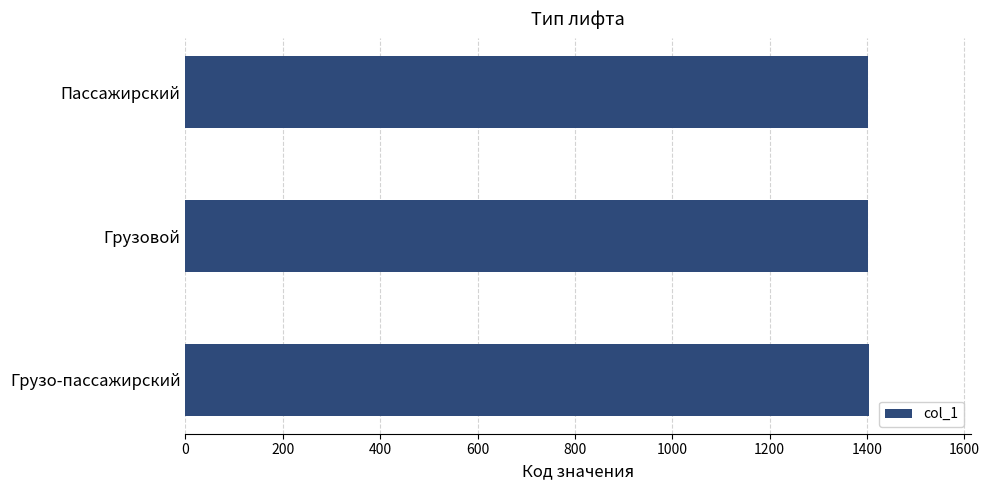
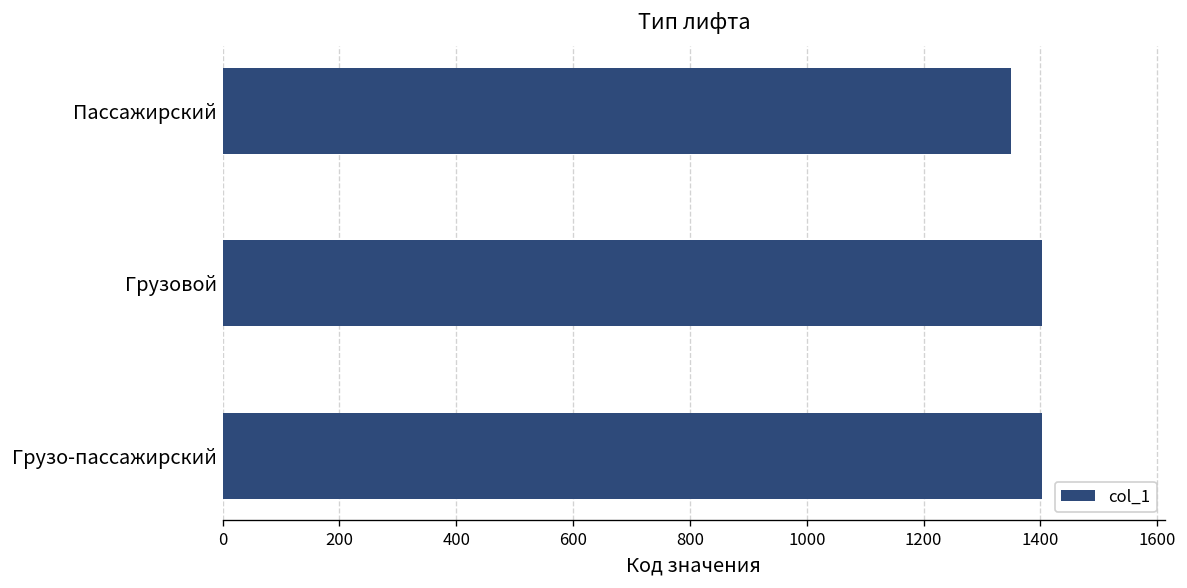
  {
-   "Пассажирский": 1400,
+   "Пассажирский": 1350,
    "Грузовой": 1400,
    "Грузо-пассажирский": 1400
  }
